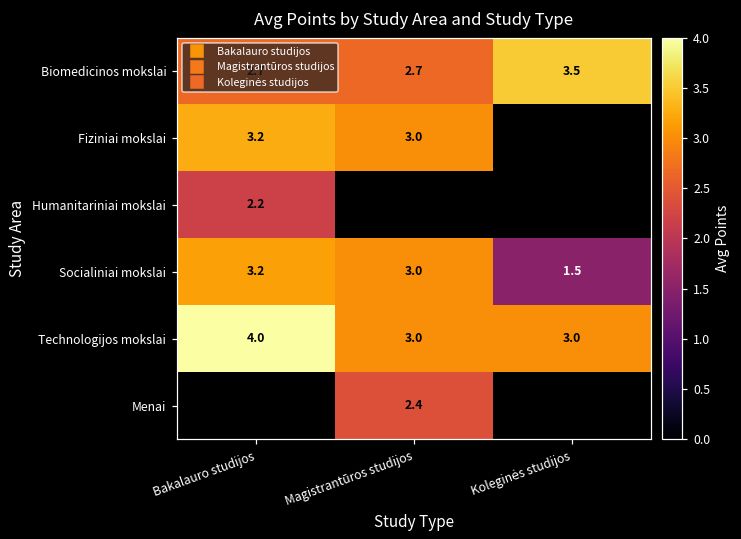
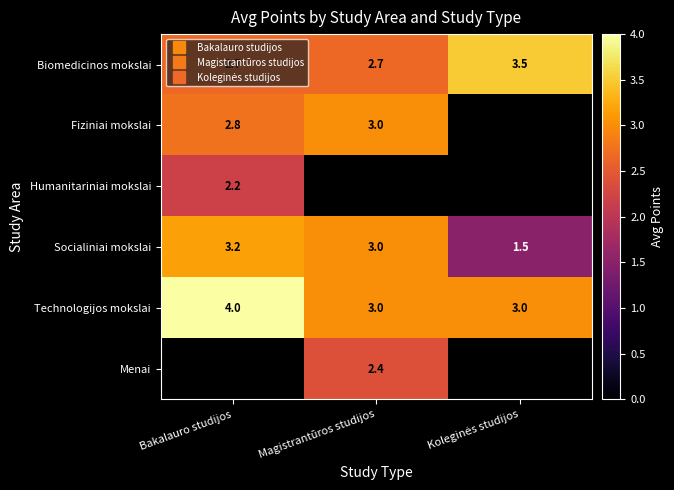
  {
    "Biomedicinos mokslai": {
      "Magistrantūros studijos": 2.7,
      "Koleginės studijos": 3.5
    },
    "Fiziniai mokslai": {
-     "Bakalauro studijos": 3.2,
+     "Bakalauro studijos": 2.8,
      "Magistrantūros studijos": 3.0
    },
    "Humanitariniai mokslai": {
      "Bakalauro studijos": 2.2
    },
    "Socialiniai mokslai": {
      "Bakalauro studijos": 3.2,
      "Magistrantūros studijos": 3.0,
      "Koleginės studijos": 1.5
    },
    "Technologijos mokslai": {
      "Bakalauro studijos": 4.0,
      "Magistrantūros studijos": 3.0,
      "Koleginės studijos": 3.0
    },
    "Menai": {
      "Magistrantūros studijos": 2.4
    }
  }
